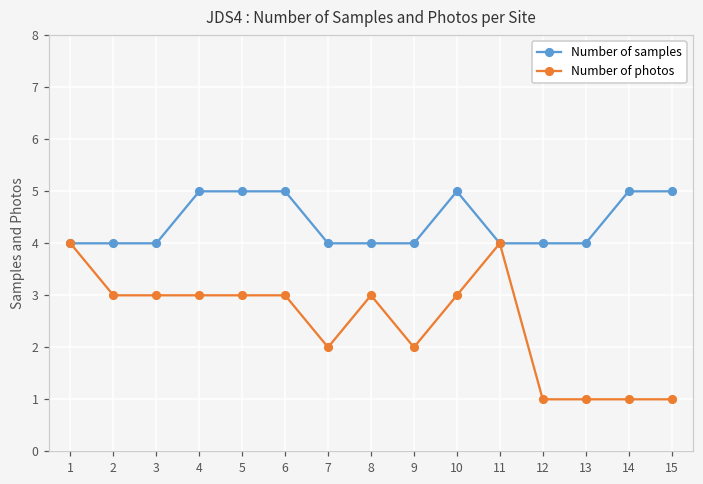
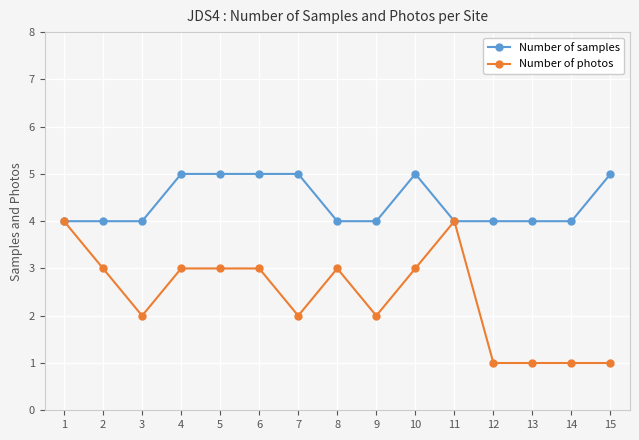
  {
    "Number of samples": {
      "2": 4,
      "3": 4,
      "4": 5,
      "5": 5,
      "6": 5,
-     "7": 4,
+     "7": 5,
      "8": 4,
      "9": 4,
      "10": 5,
      "12": 4,
      "13": 4,
-     "14": 5,
+     "14": 4,
      "15": 5
    },
    "Number of photos": {
      "2": 3,
-     "3": 3,
+     "3": 2,
      "4": 3,
      "5": 3,
      "6": 3,
      "7": 2,
      "8": 3,
      "9": 2,
      "10": 3,
      "12": 1,
      "13": 1,
      "14": 1,
      "15": 1
    }
  }
